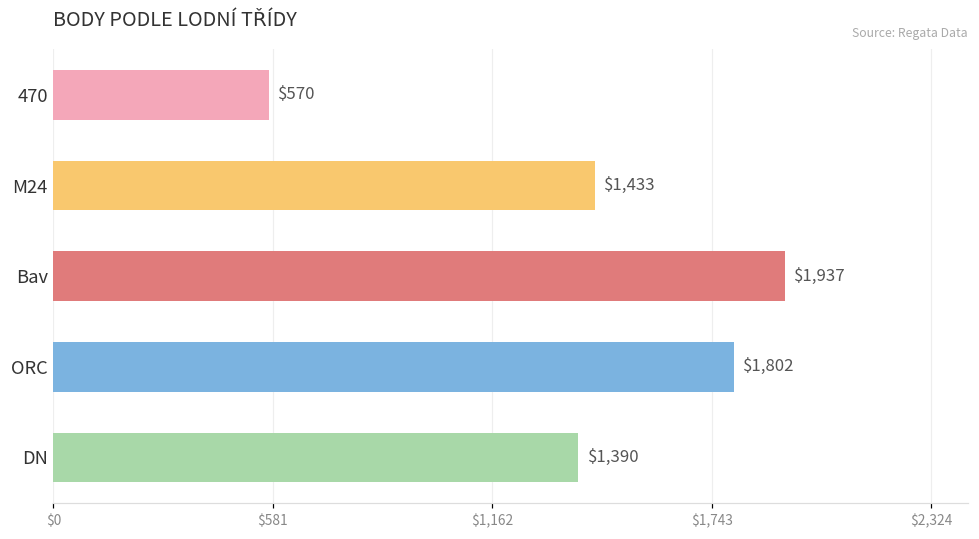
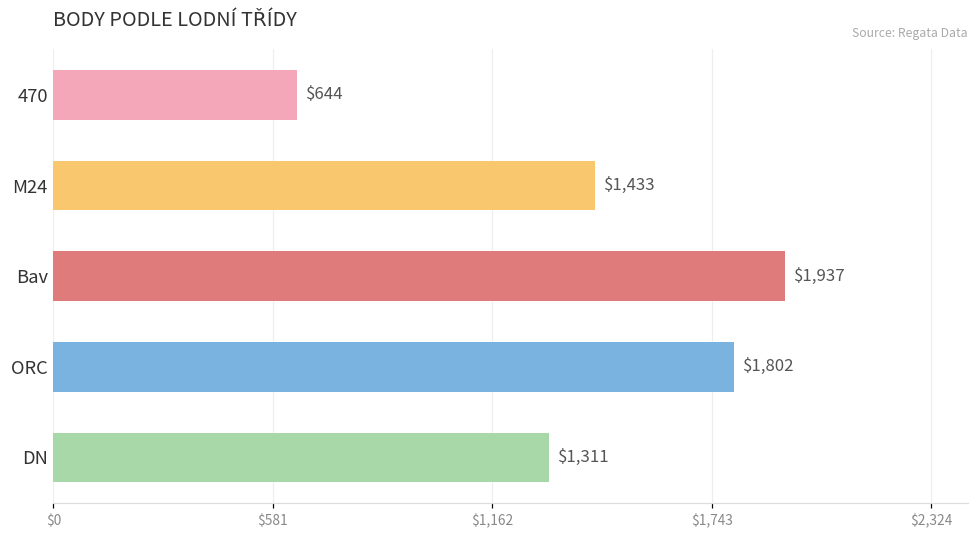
  {
-   "470": "$570",
+   "470": "$644",
    "M24": "$1,433",
    "Bav": "$1,937",
    "ORC": "$1,802",
-   "DN": "$1,390"
+   "DN": "$1,311"
  }
